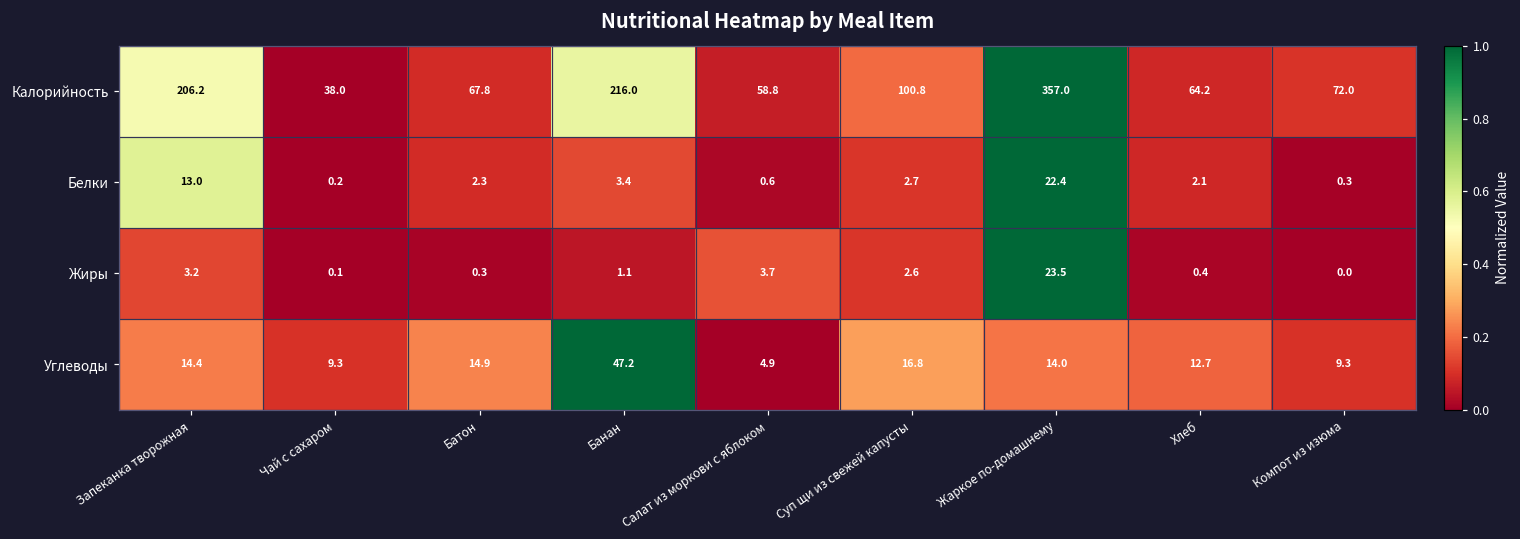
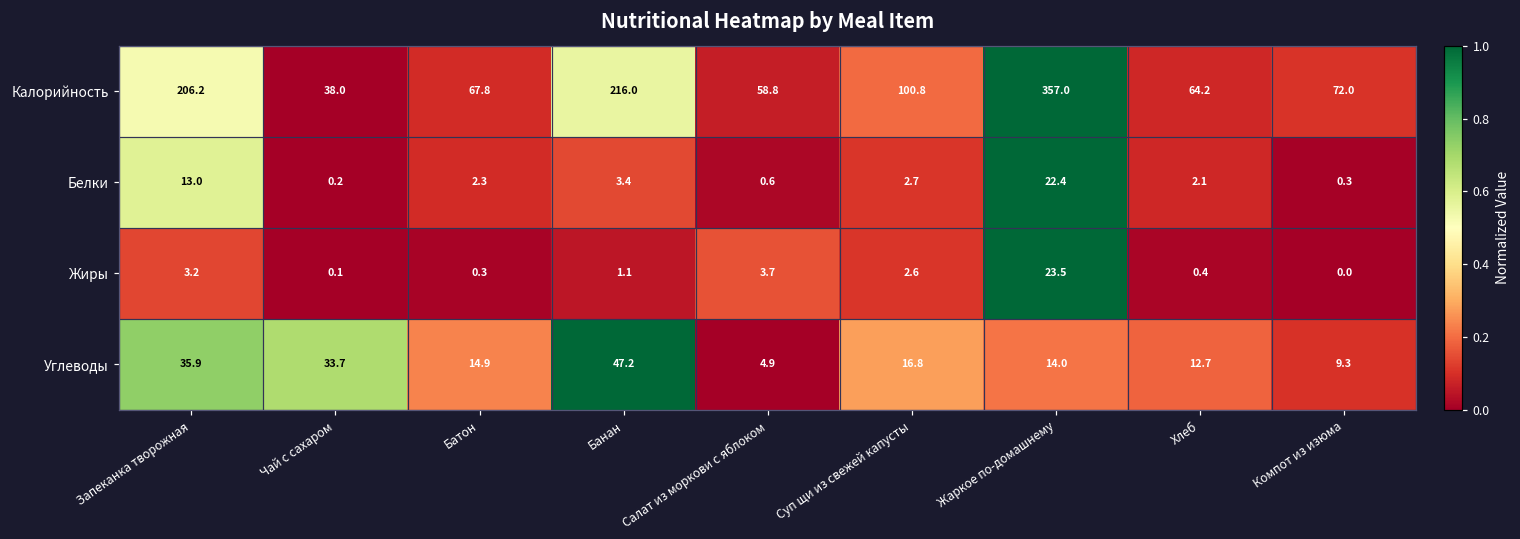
  {
    "Калорийность": {
      "Запеканка творожная": 206.2,
      "Чай с сахаром": 38.0,
      "Батон": 67.8,
      "Банан": 216.0,
      "Салат из моркови с яблоком": 58.8,
      "Суп щи из свежей капусты": 100.8,
      "Жаркое по-домашнему": 357.0,
      "Хлеб": 64.2,
      "Компот из изюма": 72.0
    },
    "Белки": {
      "Запеканка творожная": 13.0,
      "Чай с сахаром": 0.2,
      "Батон": 2.3,
      "Банан": 3.4,
      "Салат из моркови с яблоком": 0.6,
      "Суп щи из свежей капусты": 2.7,
      "Жаркое по-домашнему": 22.4,
      "Хлеб": 2.1,
      "Компот из изюма": 0.3
    },
    "Жиры": {
      "Запеканка творожная": 3.2,
      "Чай с сахаром": 0.1,
      "Батон": 0.3,
      "Банан": 1.1,
      "Салат из моркови с яблоком": 3.7,
      "Суп щи из свежей капусты": 2.6,
      "Жаркое по-домашнему": 23.5,
      "Хлеб": 0.4,
      "Компот из изюма": 0.0
    },
    "Углеводы": {
-     "Запеканка творожная": 14.4,
-     "Чай с сахаром": 9.3,
+     "Запеканка творожная": 35.9,
+     "Чай с сахаром": 33.7,
      "Батон": 14.9,
      "Банан": 47.2,
      "Салат из моркови с яблоком": 4.9,
      "Суп щи из свежей капусты": 16.8,
      "Жаркое по-домашнему": 14.0,
      "Хлеб": 12.7,
      "Компот из изюма": 9.3
    }
  }
